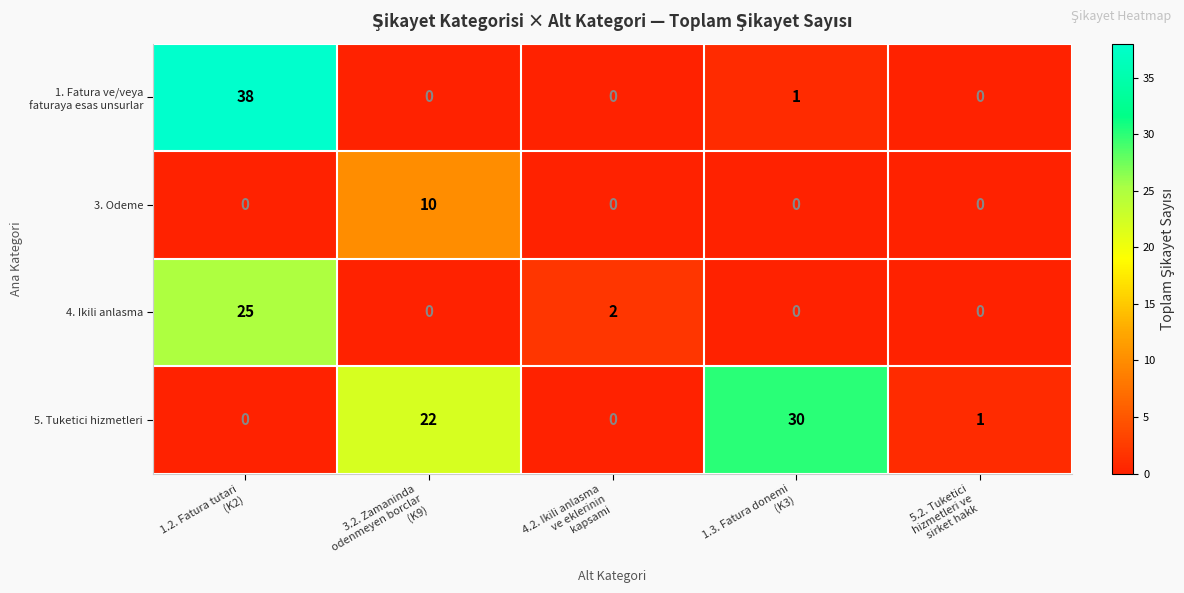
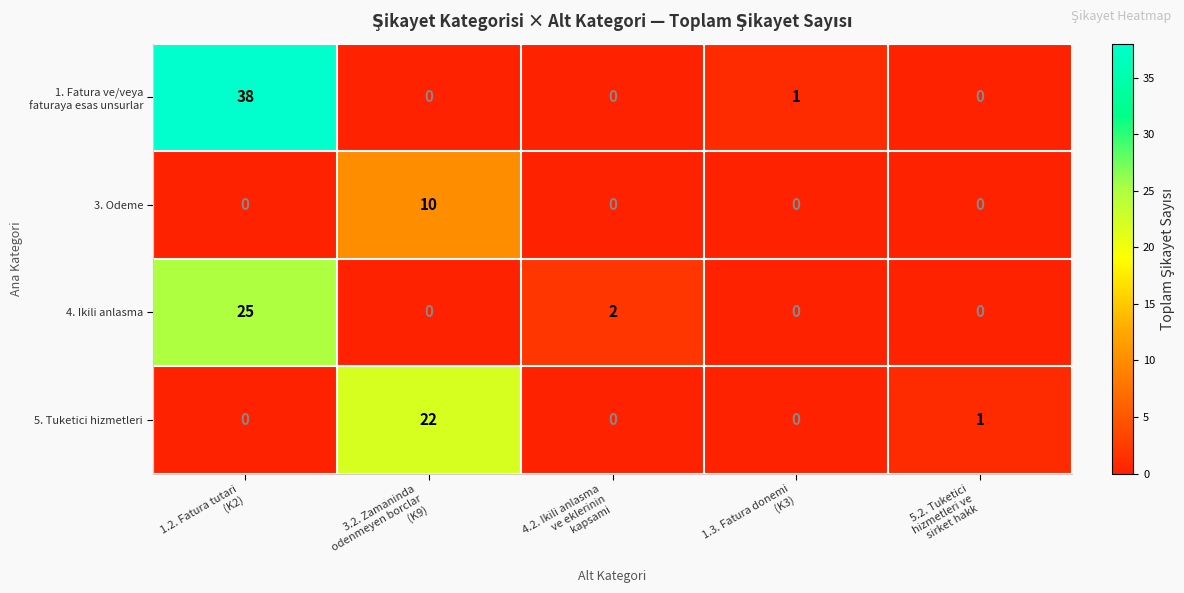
  {
    "1. Fatura ve/veya faturaya esas unsurlar": {
      "1.2. Fatura tutari (K2)": 38,
      "3.2. Zamaninda odenmeyen borclar (K9)": 0,
      "4.2. Ikili anlasma ve eklerinin kapsami": 0,
      "1.3. Fatura donemi (K3)": 1,
      "5.2. Tuketici hizmetleri ve sirket hakk": 0
    },
    "3. Odeme": {
      "1.2. Fatura tutari (K2)": 0,
      "3.2. Zamaninda odenmeyen borclar (K9)": 10,
      "4.2. Ikili anlasma ve eklerinin kapsami": 0,
      "1.3. Fatura donemi (K3)": 0,
      "5.2. Tuketici hizmetleri ve sirket hakk": 0
    },
    "4. Ikili anlasma": {
      "1.2. Fatura tutari (K2)": 25,
      "3.2. Zamaninda odenmeyen borclar (K9)": 0,
      "4.2. Ikili anlasma ve eklerinin kapsami": 2,
      "1.3. Fatura donemi (K3)": 0,
      "5.2. Tuketici hizmetleri ve sirket hakk": 0
    },
    "5. Tuketici hizmetleri": {
      "1.2. Fatura tutari (K2)": 0,
      "3.2. Zamaninda odenmeyen borclar (K9)": 22,
      "4.2. Ikili anlasma ve eklerinin kapsami": 0,
-     "1.3. Fatura donemi (K3)": 30,
+     "1.3. Fatura donemi (K3)": 0,
      "5.2. Tuketici hizmetleri ve sirket hakk": 1
    }
  }
